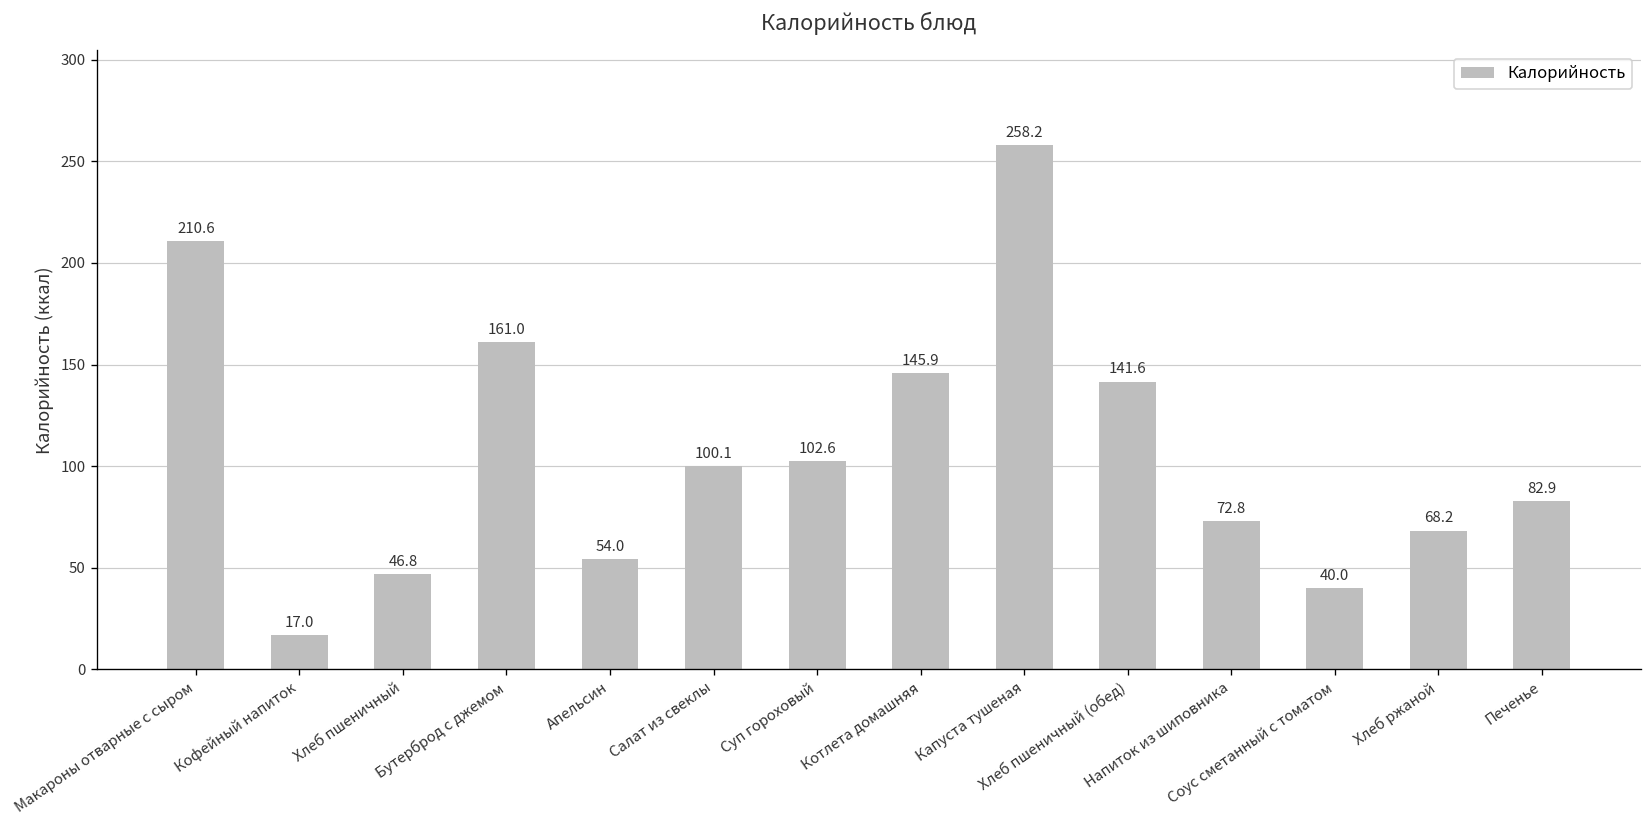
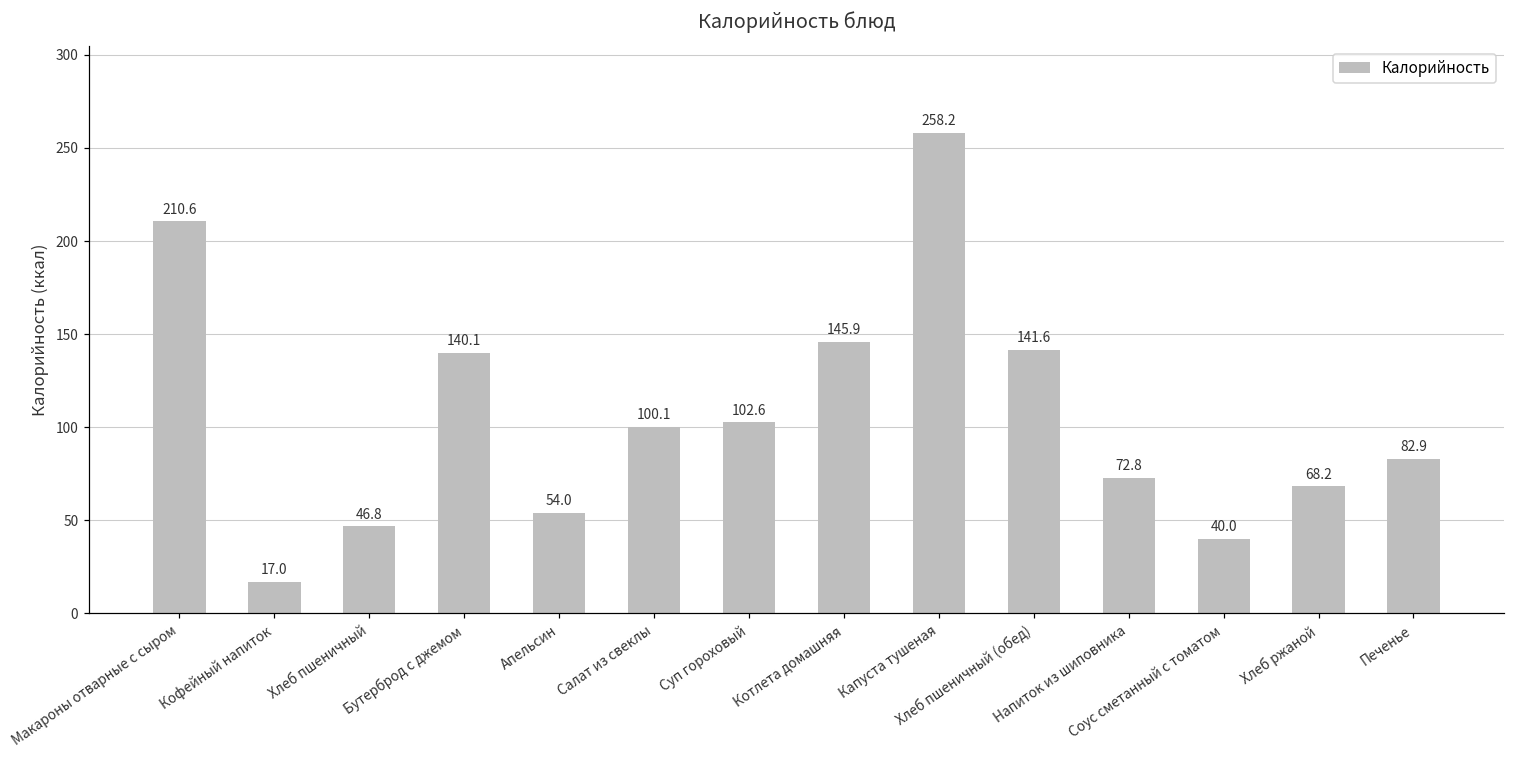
  {
    "Макароны отварные с сыром": 210.6,
    "Кофейный напиток": 17.0,
    "Хлеб пшеничный": 46.8,
-   "Бутерброд с джемом": 161.0,
+   "Бутерброд с джемом": 140.1,
    "Апельсин": 54.0,
    "Салат из свеклы": 100.1,
    "Суп гороховый": 102.6,
    "Котлета домашняя": 145.9,
    "Капуста тушеная": 258.2,
    "Хлеб пшеничный (обед)": 141.6,
    "Напиток из шиповника": 72.8,
    "Соус сметанный с томатом": 40.0,
    "Хлеб ржаной": 68.2,
    "Печенье": 82.9
  }
